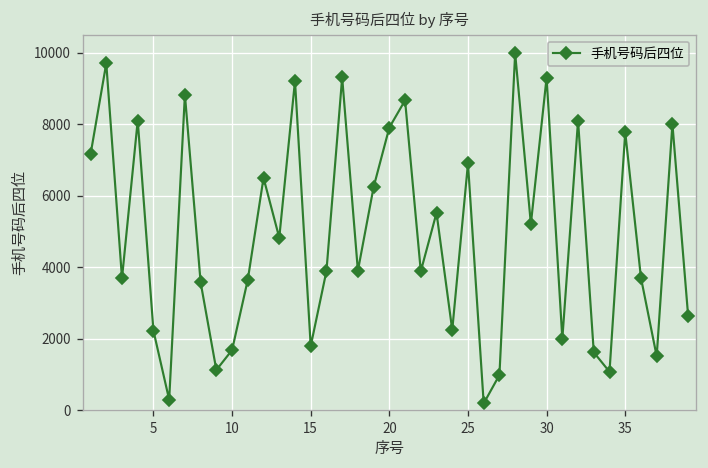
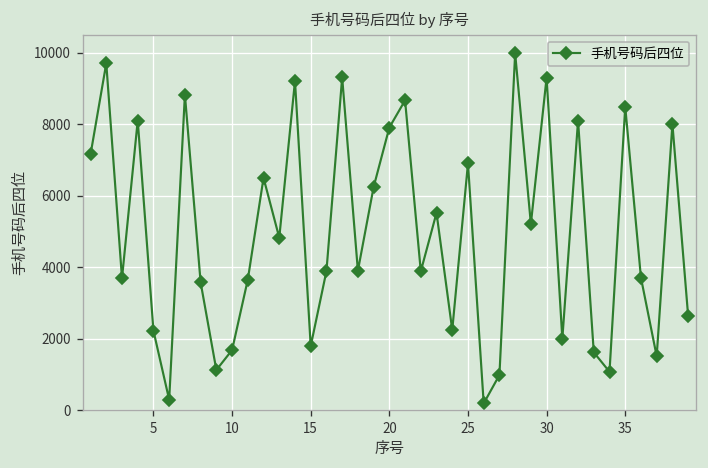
  {
    "5": 2200,
    "10": 1700,
    "15": 1800,
    "20": 7900,
    "25": 6900,
    "30": 9300,
-   "35": 7800
+   "35": 8500
  }
